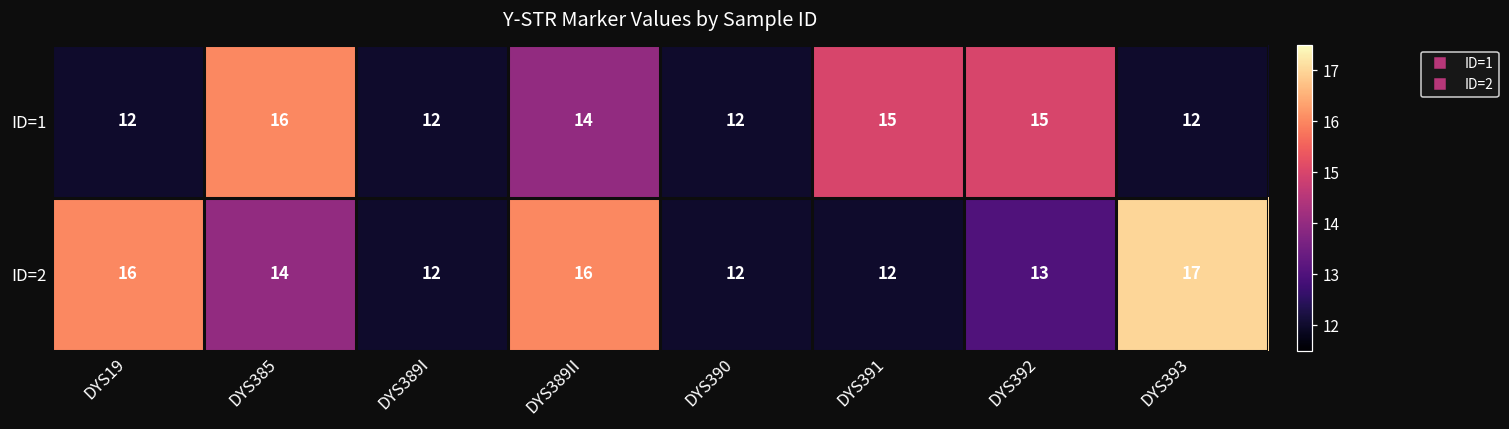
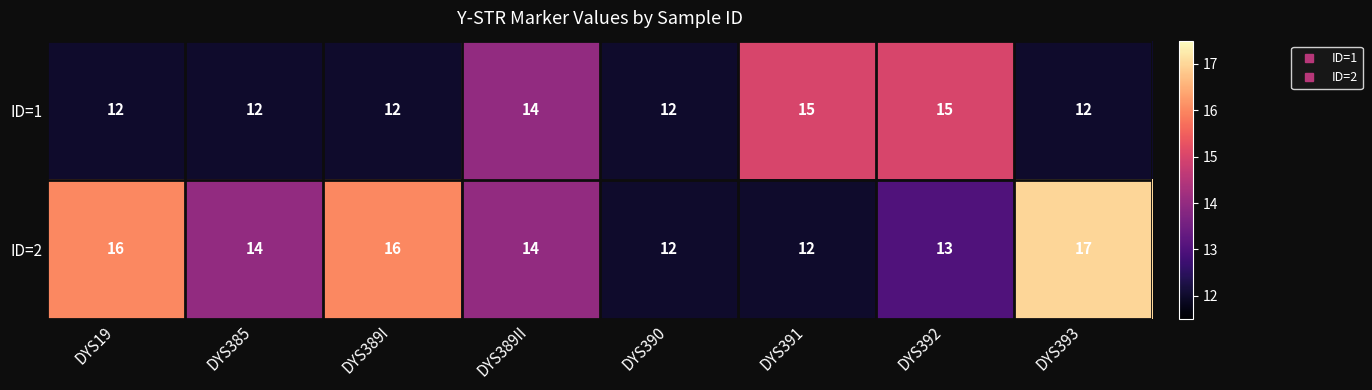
  {
    "ID=1": {
      "DYS19": 12,
-     "DYS385": 16,
+     "DYS385": 12,
      "DYS389I": 12,
      "DYS389II": 14,
      "DYS390": 12,
      "DYS391": 15,
      "DYS392": 15,
      "DYS393": 12
    },
    "ID=2": {
      "DYS19": 16,
      "DYS385": 14,
-     "DYS389I": 12,
-     "DYS389II": 16,
+     "DYS389I": 16,
+     "DYS389II": 14,
      "DYS390": 12,
      "DYS391": 12,
      "DYS392": 13,
      "DYS393": 17
    }
  }
